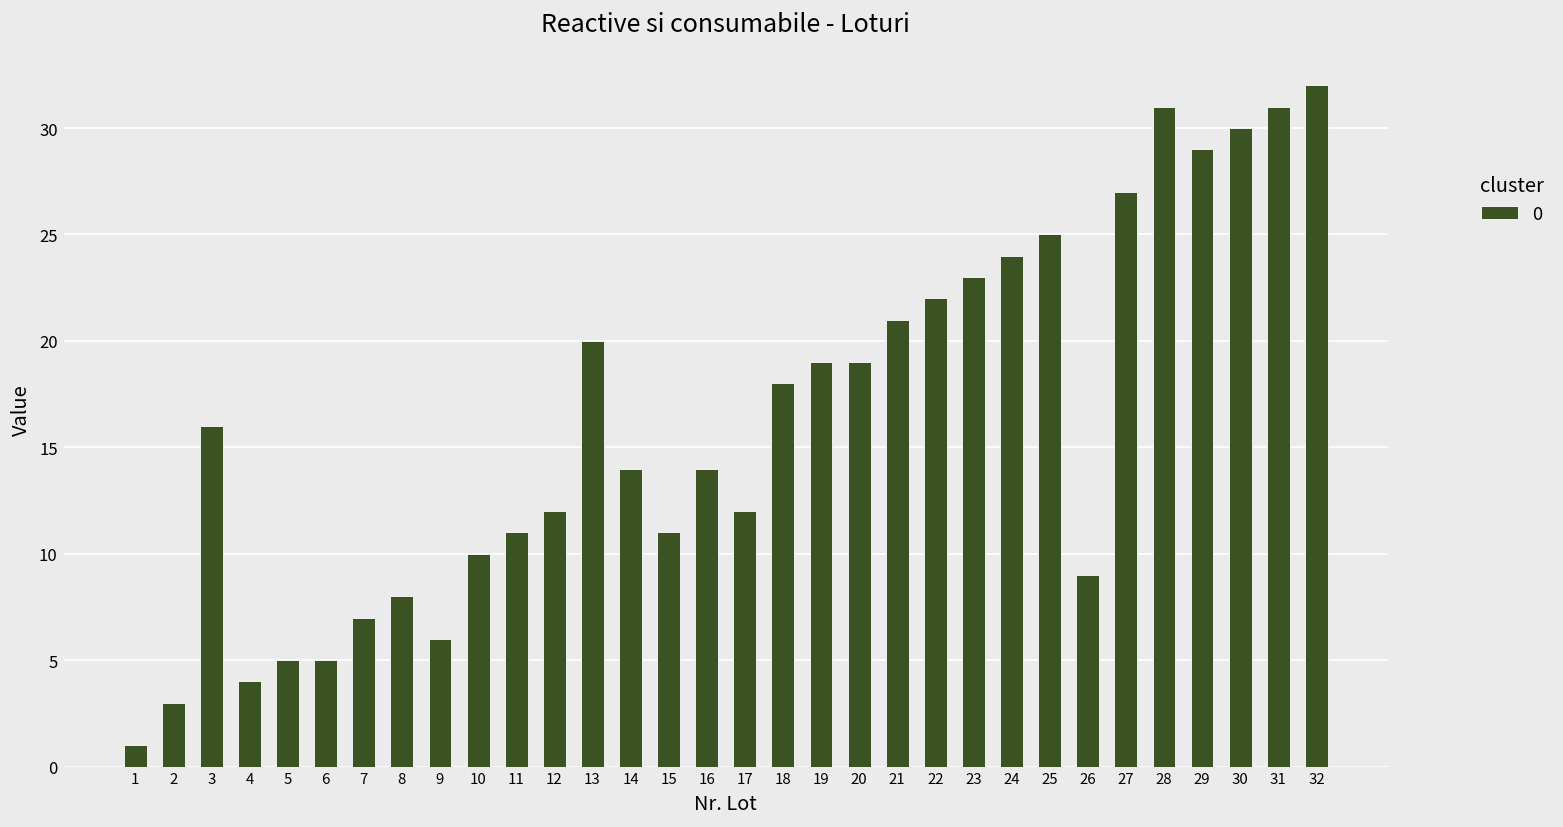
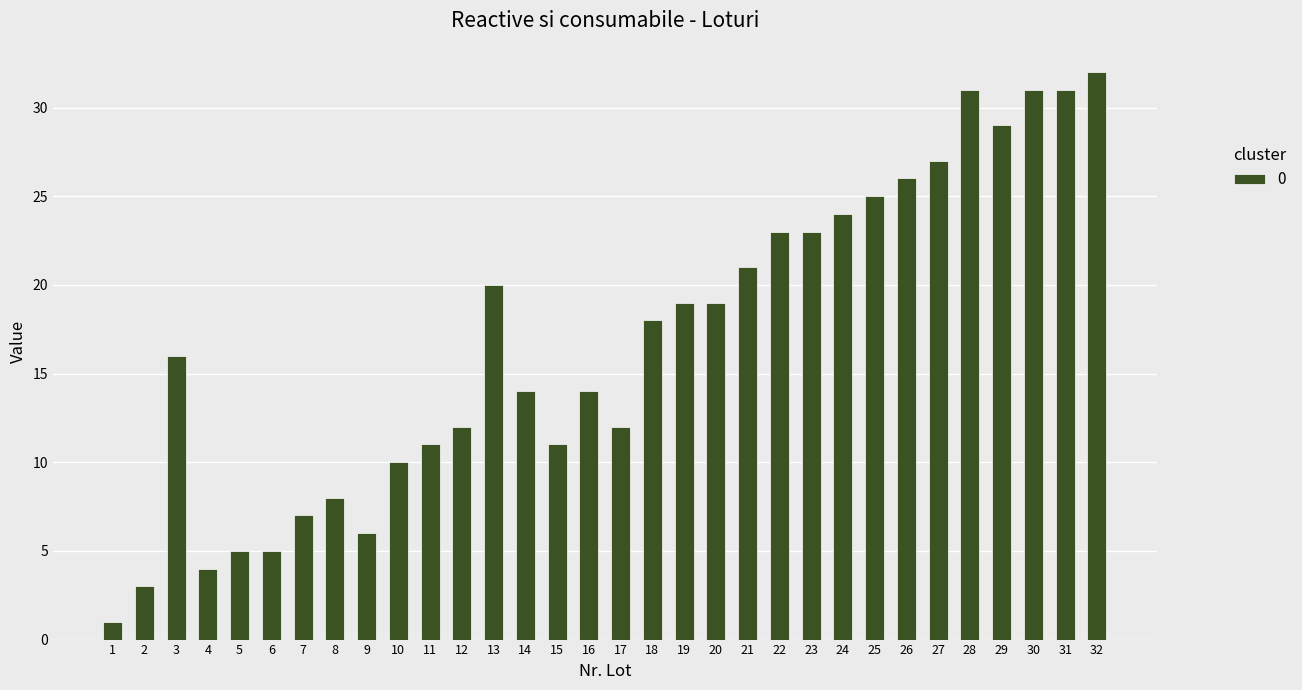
  {
    "1": 1,
    "2": 3,
    "3": 16,
    "4": 4,
    "5": 5,
    "6": 5,
    "7": 7,
    "8": 8,
    "9": 6,
    "10": 10,
    "11": 11,
    "12": 12,
    "13": 20,
    "14": 14,
    "15": 11,
    "16": 14,
    "17": 12,
    "18": 18,
    "19": 19,
    "20": 19,
    "21": 21,
-   "22": 22,
+   "22": 23,
    "23": 23,
    "24": 24,
    "25": 25,
-   "26": 9,
+   "26": 26,
    "27": 27,
    "28": 31,
    "29": 29,
-   "30": 30,
+   "30": 31,
    "31": 31,
    "32": 32
  }
